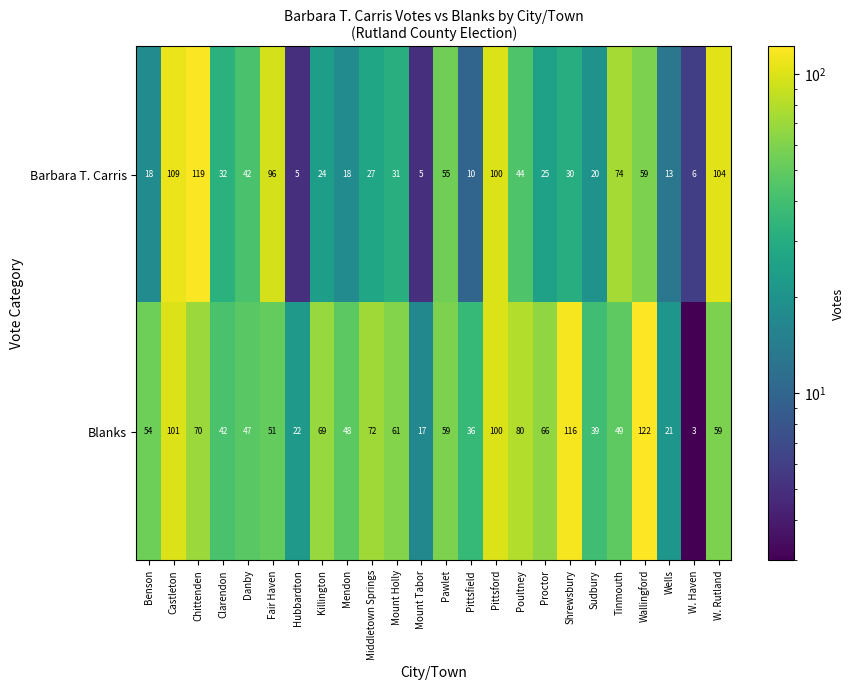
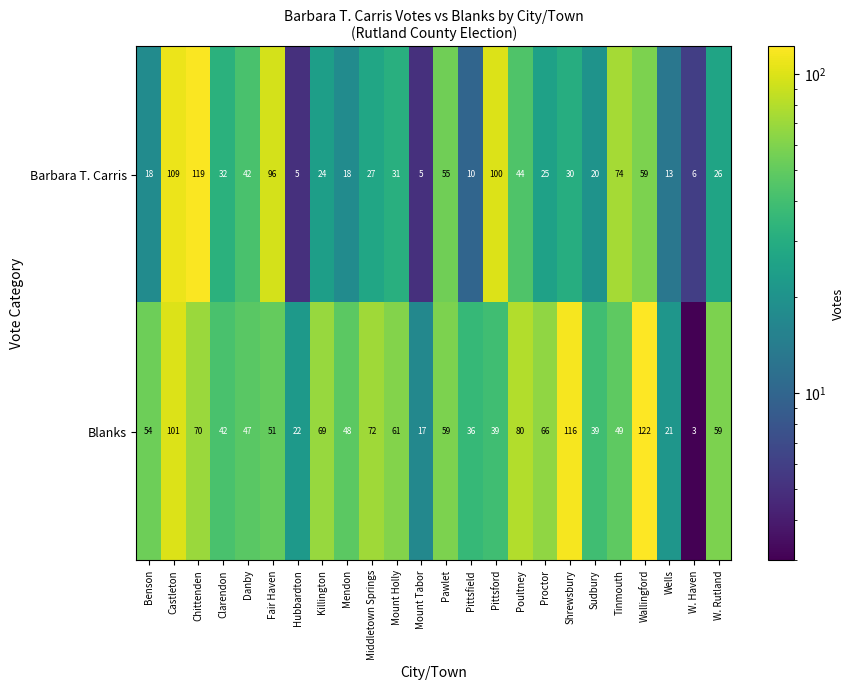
  {
    "Barbara T. Carris": {
      "Benson": 18,
      "Castleton": 109,
      "Chittenden": 119,
      "Clarendon": 32,
      "Danby": 42,
      "Fair Haven": 96,
      "Hubbardton": 5,
      "Killington": 24,
      "Mendon": 18,
      "Middletown Springs": 27,
      "Mount Holly": 31,
      "Mount Tabor": 5,
      "Pawlet": 55,
      "Pittsfield": 10,
      "Pittsford": 100,
      "Poultney": 44,
      "Proctor": 25,
      "Shrewsbury": 30,
      "Sudbury": 20,
      "Tinmouth": 74,
      "Wallingford": 59,
      "Wells": 13,
      "W. Haven": 6,
-     "W. Rutland": 104
+     "W. Rutland": 26
    },
    "Blanks": {
      "Benson": 54,
      "Castleton": 101,
      "Chittenden": 70,
      "Clarendon": 42,
      "Danby": 47,
      "Fair Haven": 51,
      "Hubbardton": 22,
      "Killington": 69,
      "Mendon": 48,
      "Middletown Springs": 72,
      "Mount Holly": 61,
      "Mount Tabor": 17,
      "Pawlet": 59,
      "Pittsfield": 36,
-     "Pittsford": 100,
+     "Pittsford": 39,
      "Poultney": 80,
      "Proctor": 66,
      "Shrewsbury": 116,
      "Sudbury": 39,
      "Tinmouth": 49,
      "Wallingford": 122,
      "Wells": 21,
      "W. Haven": 3,
      "W. Rutland": 59
    }
  }
